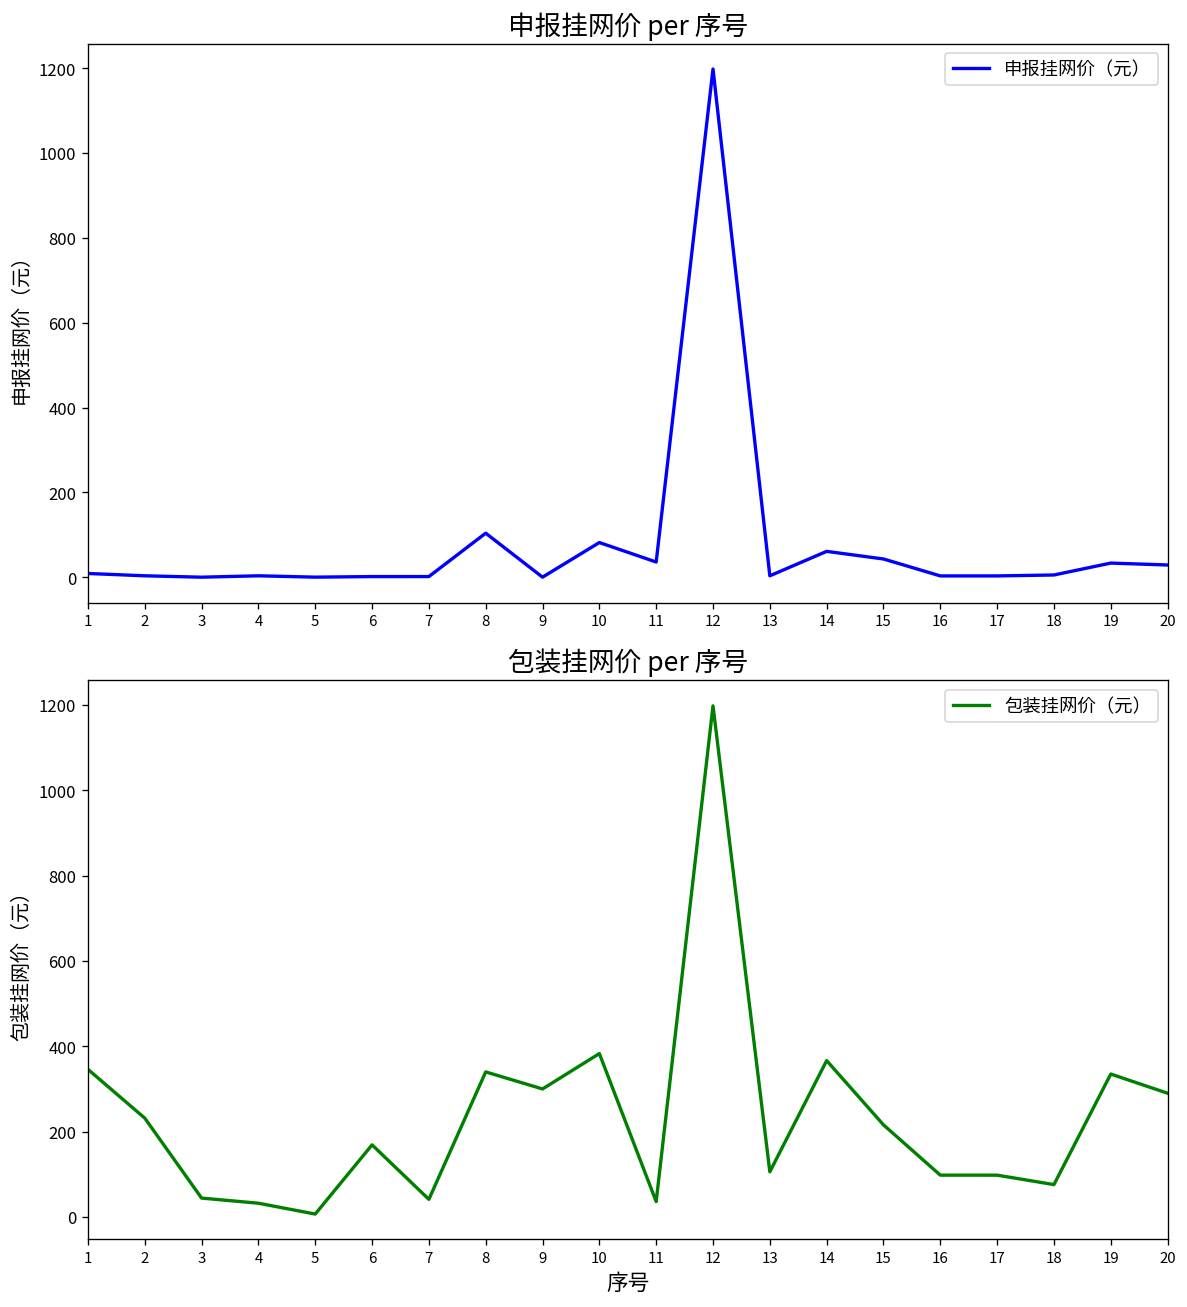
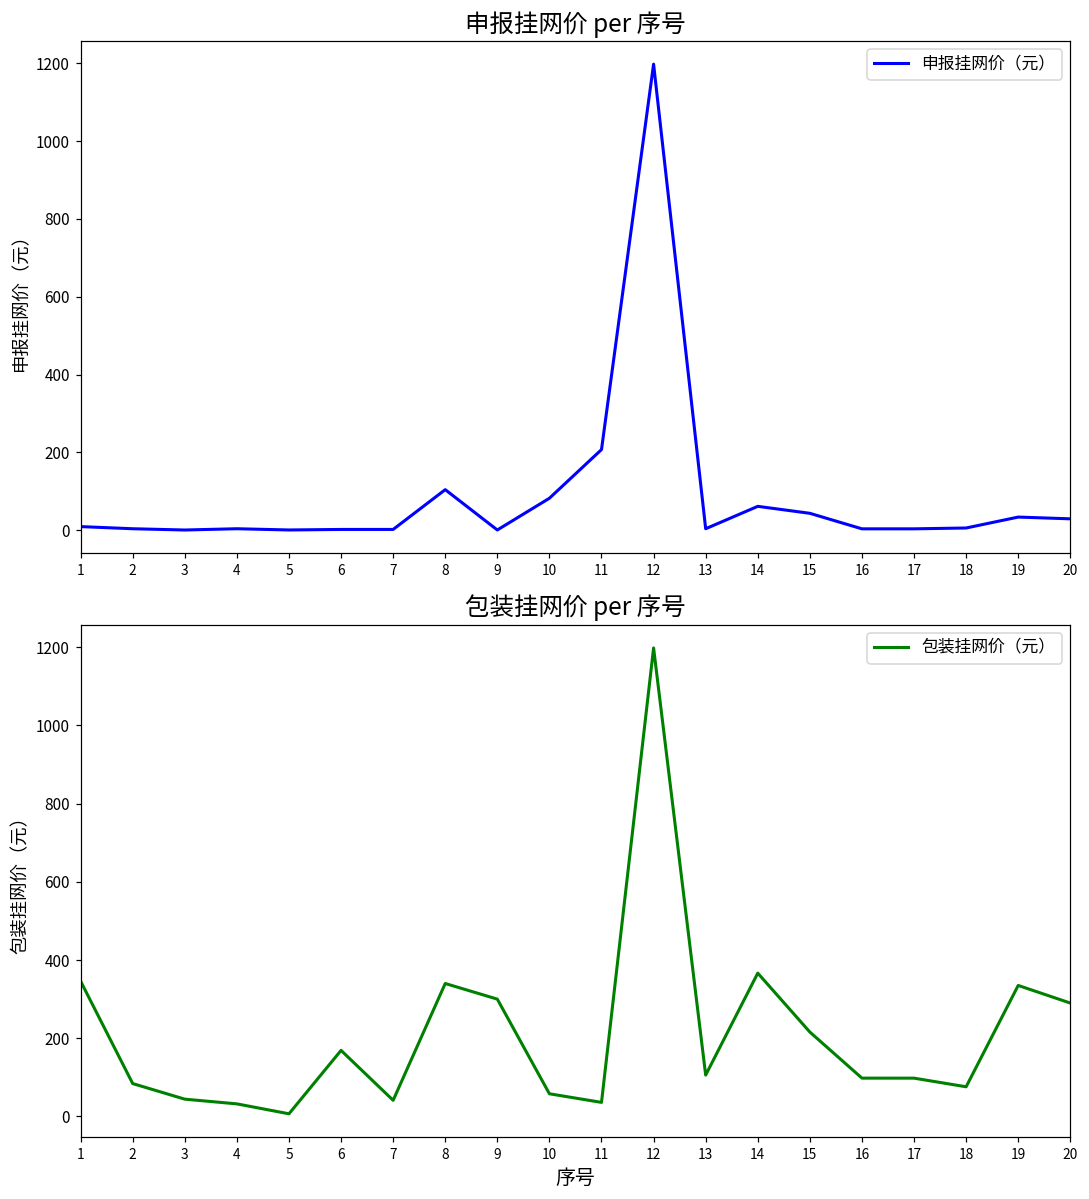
  {
    "申报挂网价 per 序号": {
      "1": 10,
      "2": 0,
      "3": 0,
      "4": 0,
      "5": 0,
      "6": 0,
      "7": 0,
      "8": 100,
      "9": 0,
      "10": 80,
-     "11": 40,
+     "11": 210,
      "12": 1200,
      "13": 0,
      "14": 60,
      "15": 40,
      "16": 0,
      "17": 0,
      "18": 10,
      "19": 30,
      "20": 30
    },
    "包装挂网价 per 序号": {
      "1": 350,
-     "2": 230,
+     "2": 80,
      "3": 40,
      "4": 30,
      "5": 10,
      "6": 170,
      "7": 40,
      "8": 340,
      "9": 300,
-     "10": 380,
+     "10": 60,
      "11": 40,
      "12": 1200,
      "13": 110,
      "14": 370,
      "15": 220,
      "16": 100,
      "17": 100,
      "18": 80,
      "19": 340,
      "20": 290
    }
  }
